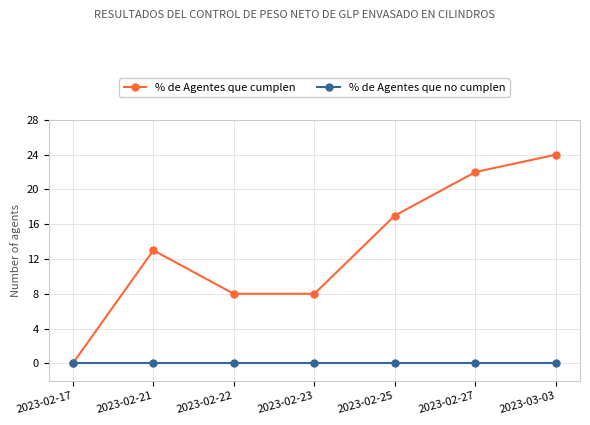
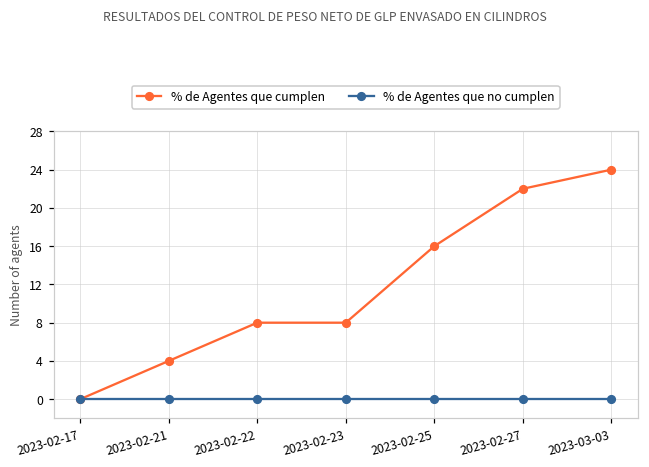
  {
    "% de Agentes que cumplen": {
-     "2023-02-21": 13,
+     "2023-02-21": 4,
      "2023-02-22": 8,
      "2023-02-23": 8,
-     "2023-02-25": 17,
+     "2023-02-25": 16,
      "2023-02-27": 22,
      "2023-03-03": 24
    },
    "% de Agentes que no cumplen": {
      "2023-02-21": 0,
      "2023-02-22": 0,
      "2023-02-23": 0,
      "2023-02-25": 0,
      "2023-02-27": 0,
      "2023-03-03": 0
    }
  }
